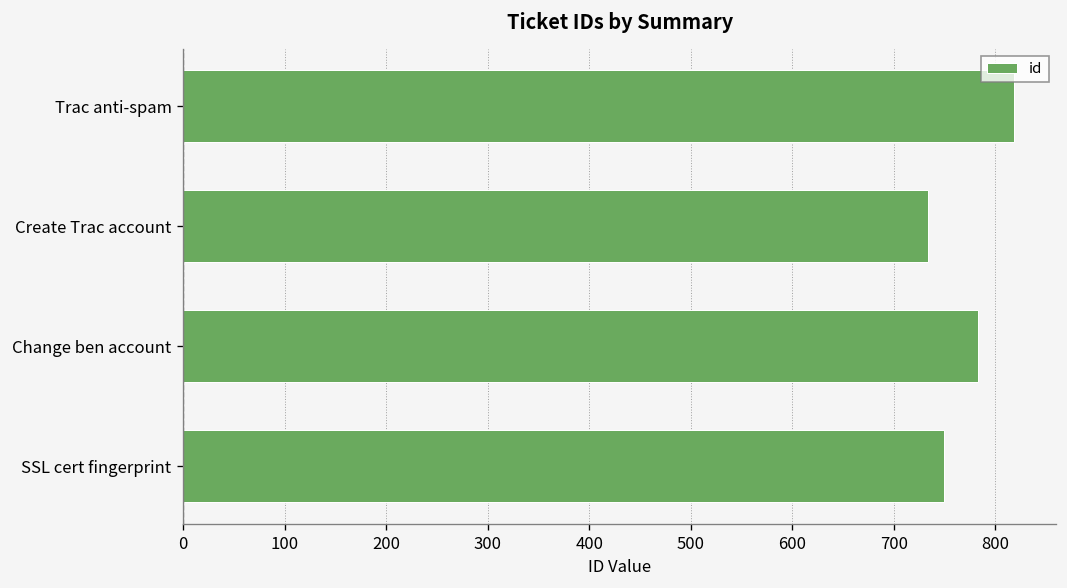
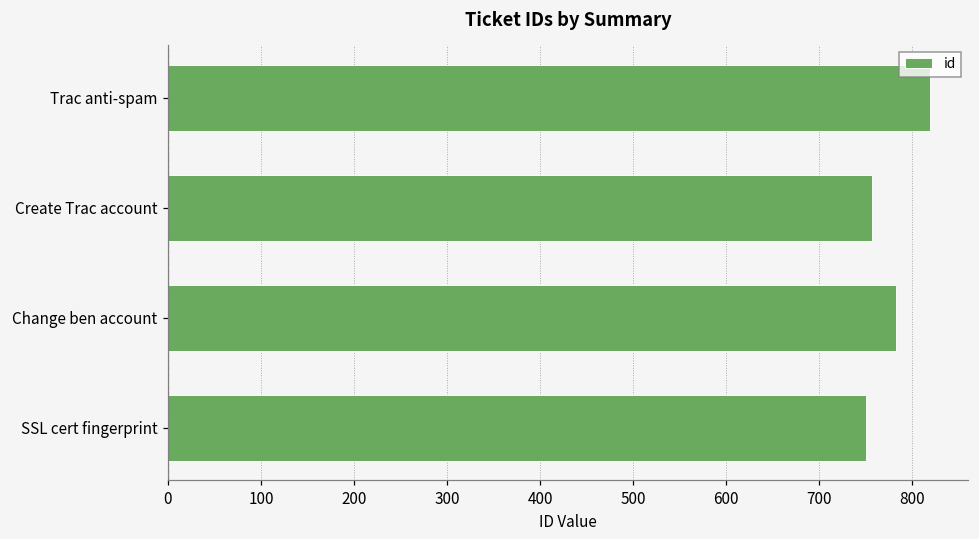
  {
    "Trac anti-spam": 820,
-   "Create Trac account": 730,
+   "Create Trac account": 760,
    "Change ben account": 780,
    "SSL cert fingerprint": 750
  }
